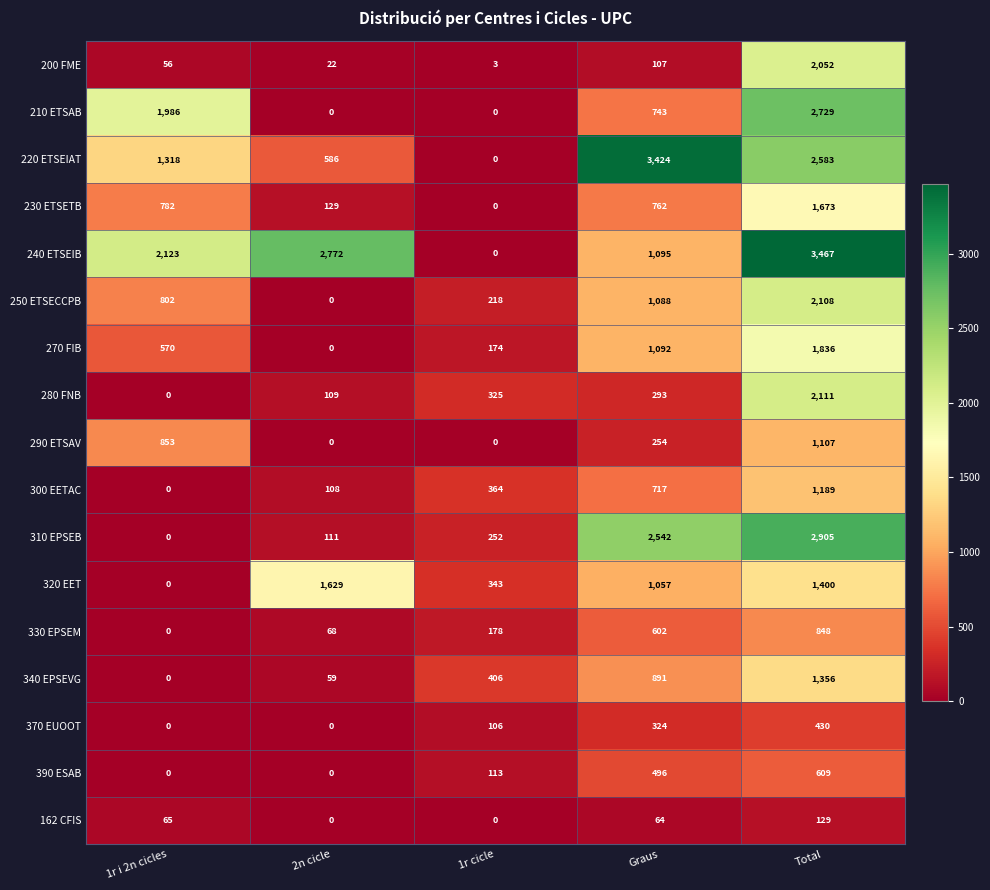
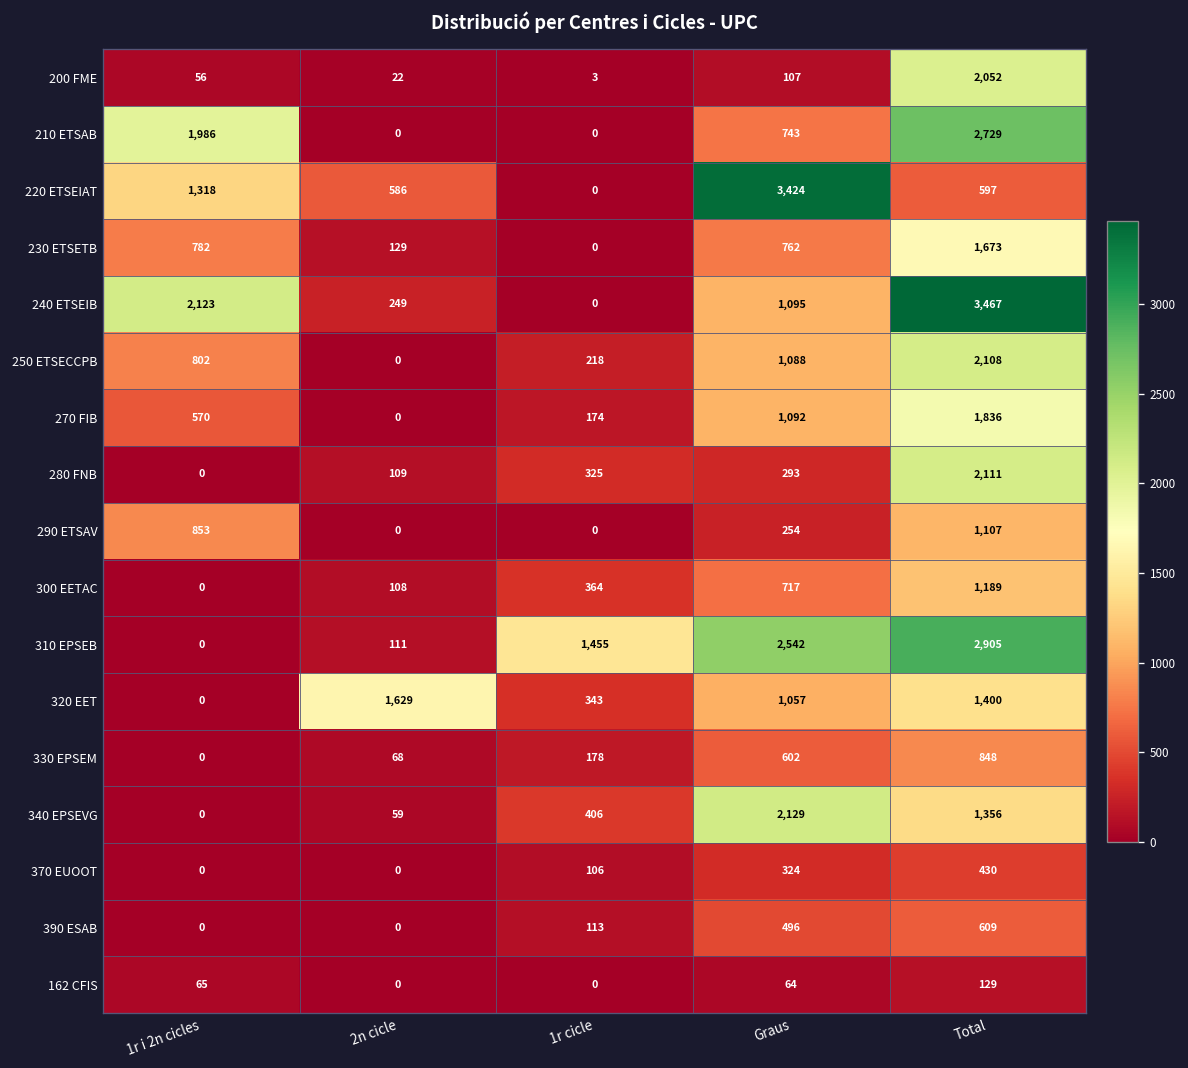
  {
    "200 FME": {
      "1r i 2n cicles": "56",
      "2n cicle": "22",
      "1r cicle": "3",
      "Graus": "107",
      "Total": "2,052"
    },
    "210 ETSAB": {
      "1r i 2n cicles": "1,986",
      "2n cicle": "0",
      "1r cicle": "0",
      "Graus": "743",
      "Total": "2,729"
    },
    "220 ETSEIAT": {
      "1r i 2n cicles": "1,318",
      "2n cicle": "586",
      "1r cicle": "0",
      "Graus": "3,424",
-     "Total": "2,583"
+     "Total": "597"
    },
    "230 ETSETB": {
      "1r i 2n cicles": "782",
      "2n cicle": "129",
      "1r cicle": "0",
      "Graus": "762",
      "Total": "1,673"
    },
    "240 ETSEIB": {
      "1r i 2n cicles": "2,123",
-     "2n cicle": "2,772",
+     "2n cicle": "249",
      "1r cicle": "0",
      "Graus": "1,095",
      "Total": "3,467"
    },
    "250 ETSECCPB": {
      "1r i 2n cicles": "802",
      "2n cicle": "0",
      "1r cicle": "218",
      "Graus": "1,088",
      "Total": "2,108"
    },
    "270 FIB": {
      "1r i 2n cicles": "570",
      "2n cicle": "0",
      "1r cicle": "174",
      "Graus": "1,092",
      "Total": "1,836"
    },
    "280 FNB": {
      "1r i 2n cicles": "0",
      "2n cicle": "109",
      "1r cicle": "325",
      "Graus": "293",
      "Total": "2,111"
    },
    "290 ETSAV": {
      "1r i 2n cicles": "853",
      "2n cicle": "0",
      "1r cicle": "0",
      "Graus": "254",
      "Total": "1,107"
    },
    "300 EETAC": {
      "1r i 2n cicles": "0",
      "2n cicle": "108",
      "1r cicle": "364",
      "Graus": "717",
      "Total": "1,189"
    },
    "310 EPSEB": {
      "1r i 2n cicles": "0",
      "2n cicle": "111",
-     "1r cicle": "252",
+     "1r cicle": "1,455",
      "Graus": "2,542",
      "Total": "2,905"
    },
    "320 EET": {
      "1r i 2n cicles": "0",
      "2n cicle": "1,629",
      "1r cicle": "343",
      "Graus": "1,057",
      "Total": "1,400"
    },
    "330 EPSEM": {
      "1r i 2n cicles": "0",
      "2n cicle": "68",
      "1r cicle": "178",
      "Graus": "602",
      "Total": "848"
    },
    "340 EPSEVG": {
      "1r i 2n cicles": "0",
      "2n cicle": "59",
      "1r cicle": "406",
-     "Graus": "891",
+     "Graus": "2,129",
      "Total": "1,356"
    },
    "370 EUOOT": {
      "1r i 2n cicles": "0",
      "2n cicle": "0",
      "1r cicle": "106",
      "Graus": "324",
      "Total": "430"
    },
    "390 ESAB": {
      "1r i 2n cicles": "0",
      "2n cicle": "0",
      "1r cicle": "113",
      "Graus": "496",
      "Total": "609"
    },
    "162 CFIS": {
      "1r i 2n cicles": "65",
      "2n cicle": "0",
      "1r cicle": "0",
      "Graus": "64",
      "Total": "129"
    }
  }
